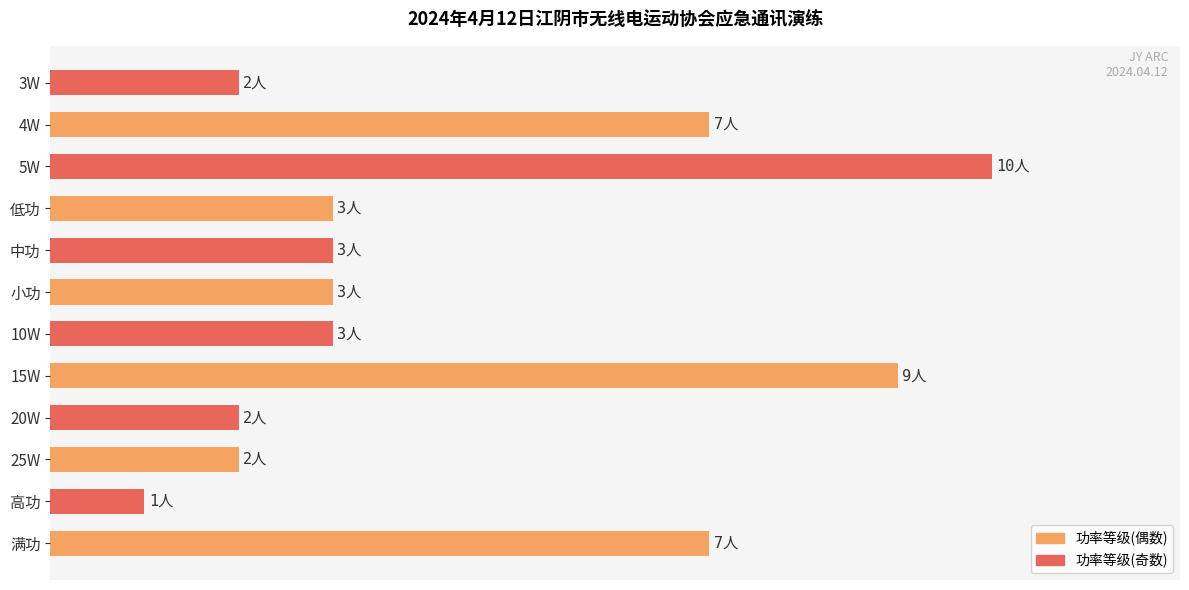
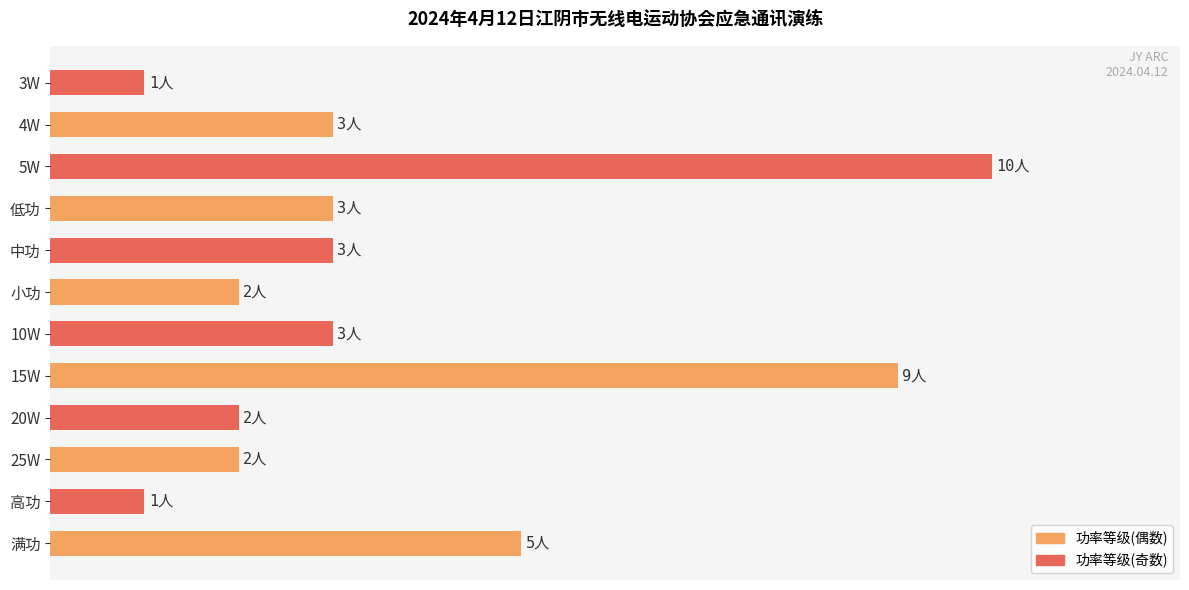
  {
-   "3W": "2人",
-   "4W": "7人",
+   "3W": "1人",
+   "4W": "3人",
    "5W": "10人",
    "低功": "3人",
    "中功": "3人",
-   "小功": "3人",
+   "小功": "2人",
    "10W": "3人",
    "15W": "9人",
    "20W": "2人",
    "25W": "2人",
    "高功": "1人",
-   "满功": "7人"
+   "满功": "5人"
  }
